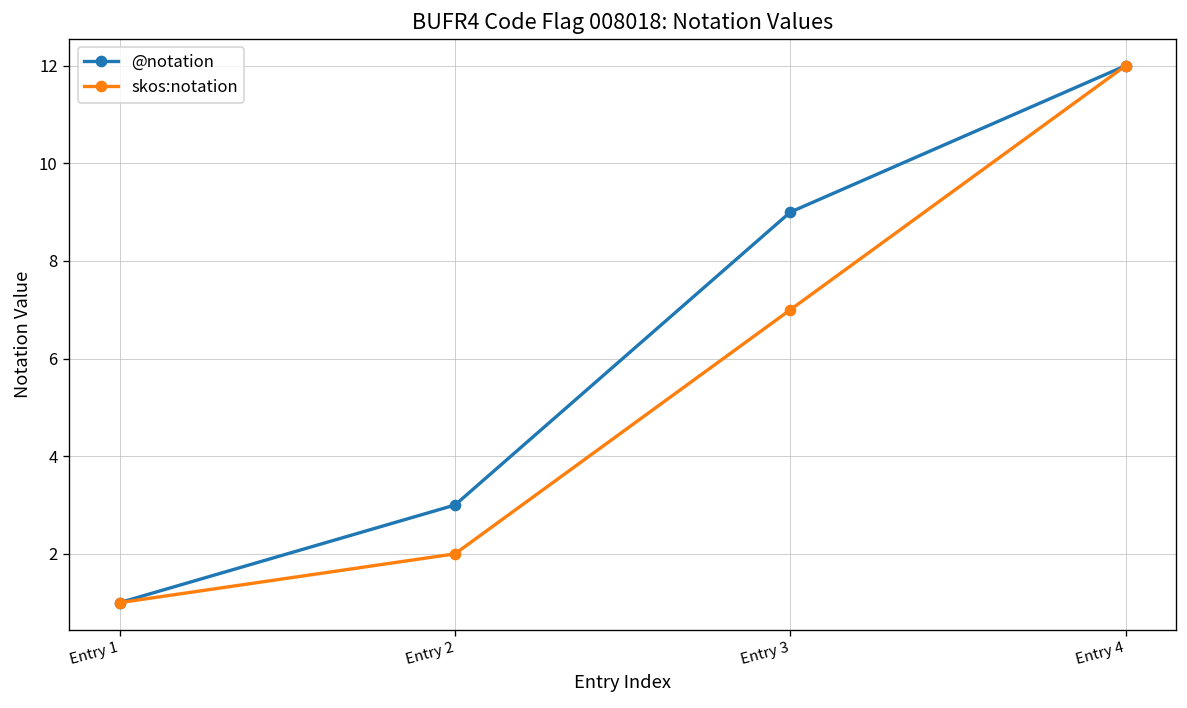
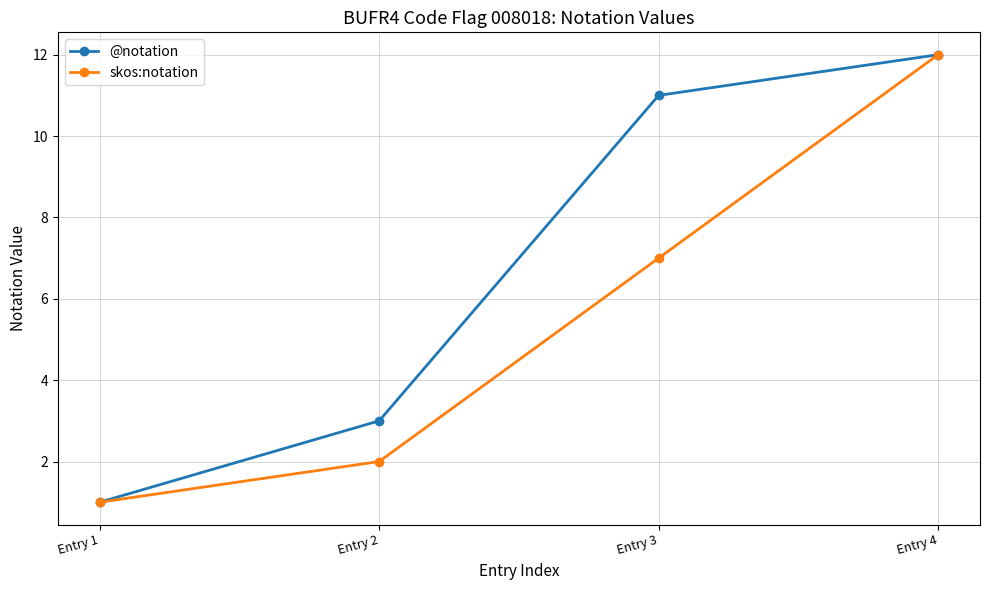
  {
    "@notation": {
      "Entry 2": 3,
-     "Entry 3": 9
+     "Entry 3": 11
    },
    "skos:notation": {
      "Entry 2": 2,
      "Entry 3": 7
    }
  }
